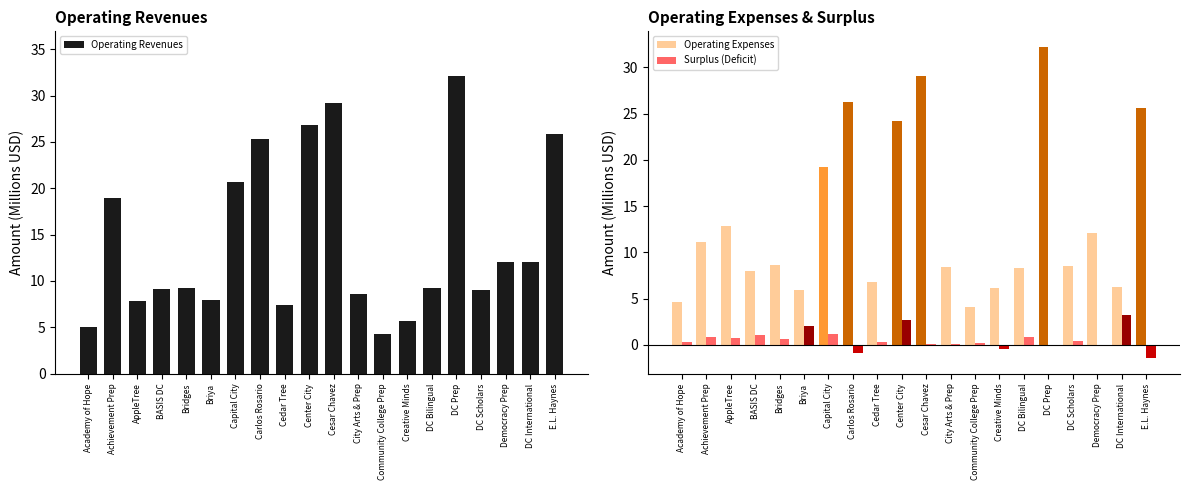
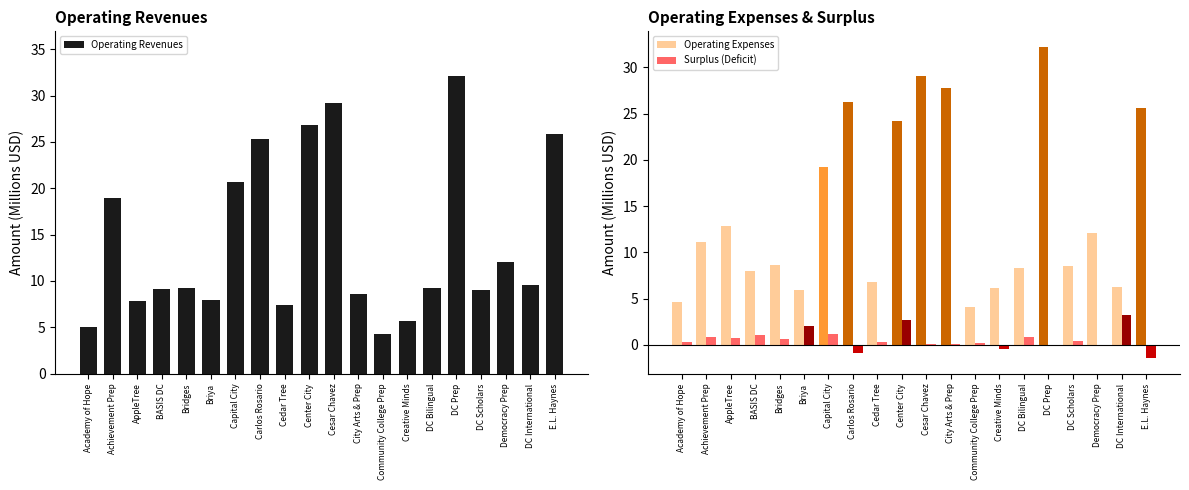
  {
    "Operating Revenues": {
      "Academy of Hope": 5,
      "Achievement Prep": 19,
      "AppleTree": 8,
      "BASIS DC": 9,
      "Bridges": 9,
      "Briya": 8,
      "Capital City": 21,
      "Carlos Rosario": 25,
      "Cedar Tree": 7,
      "Center City": 27,
      "Cesar Chavez": 29,
      "City Arts & Prep": 9,
      "Community College Prep": 4,
      "Creative Minds": 6,
      "DC Bilingual": 9,
      "DC Prep": 32,
      "DC Scholars": 9,
      "Democracy Prep": 12,
-     "DC International": 12,
+     "DC International": 10,
      "E.L. Haynes": 26
    },
    "Operating Expenses & Surplus": {
      "Operating Expenses": {
        "Academy of Hope": 5,
        "Achievement Prep": 11,
        "AppleTree": 13,
        "BASIS DC": 8,
        "Bridges": 9,
        "Briya": 6,
        "Capital City": 19,
        "Carlos Rosario": 26,
        "Cedar Tree": 7,
        "Center City": 24,
        "Cesar Chavez": 29,
-       "City Arts & Prep": 8,
+       "City Arts & Prep": 28,
        "Community College Prep": 4,
        "Creative Minds": 6,
        "DC Bilingual": 8,
        "DC Prep": 32,
        "DC Scholars": 9,
        "Democracy Prep": 12,
        "DC International": 6,
        "E.L. Haynes": 26
      },
      "Surplus (Deficit)": {
        "Academy of Hope": 0,
        "Achievement Prep": 1,
        "AppleTree": 1,
        "BASIS DC": 1,
        "Bridges": 1,
        "Briya": 2,
        "Capital City": 1,
        "Carlos Rosario": -1,
        "Cedar Tree": 0,
        "Center City": 3,
        "Creative Minds": 0,
        "DC Bilingual": 1,
        "DC Scholars": 0,
        "DC International": 3,
        "E.L. Haynes": -1
      }
    }
  }
